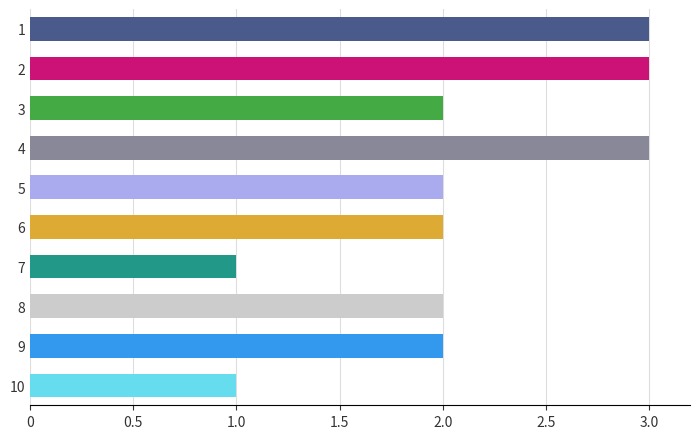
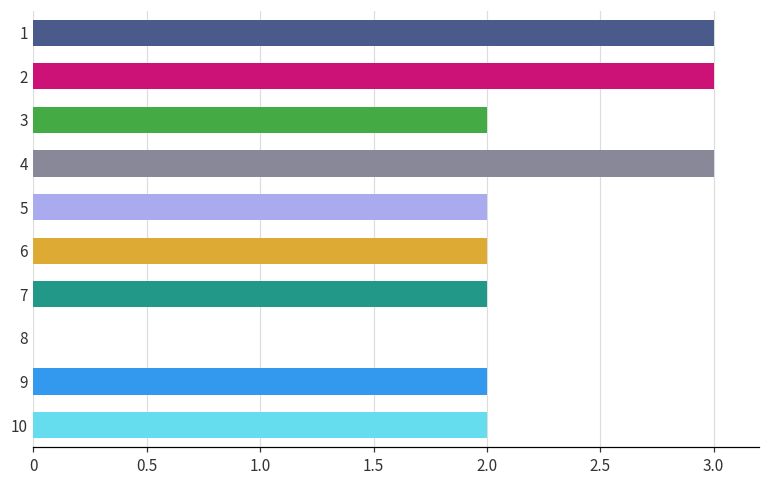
  {
    "1": 3,
    "2": 3,
    "3": 2,
    "4": 3,
    "5": 2,
    "6": 2,
-   "7": 1,
-   "8": 2,
+   "7": 2,
+   "8": 0,
    "9": 2,
-   "10": 1
+   "10": 2
  }
